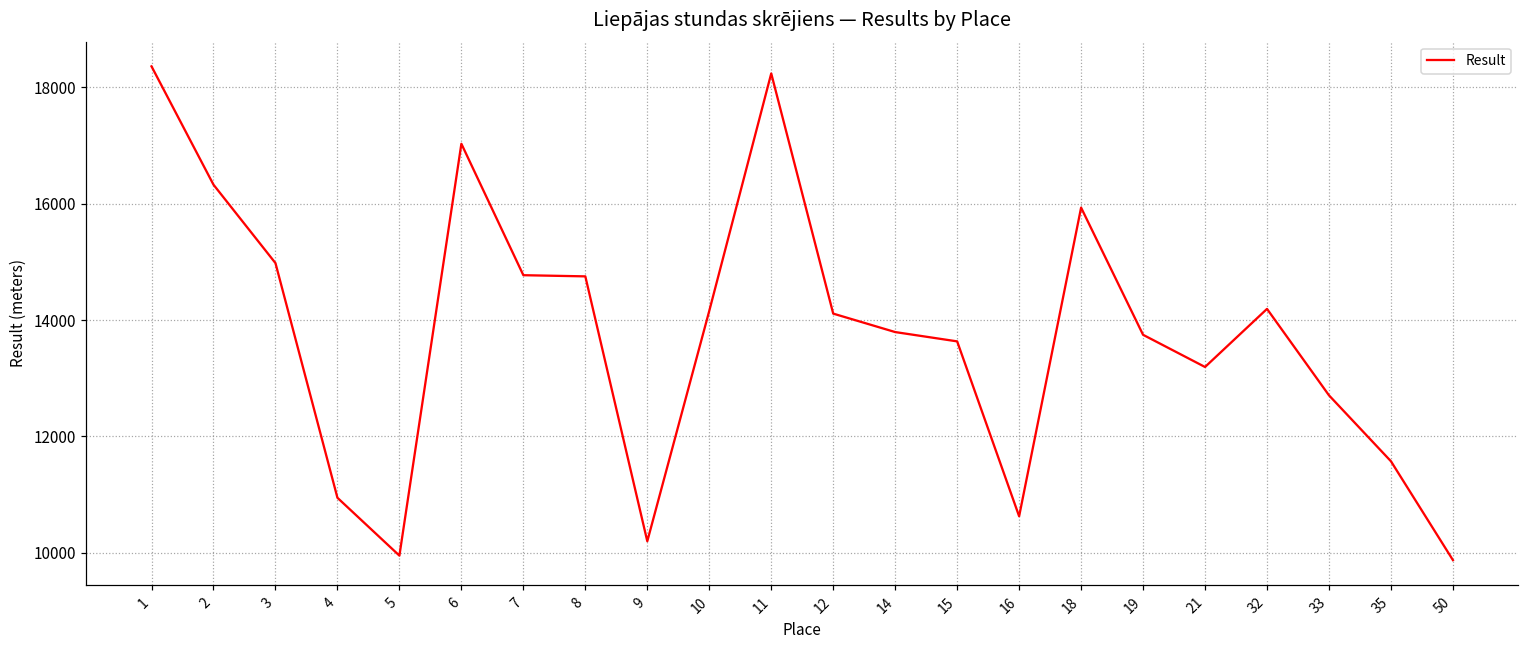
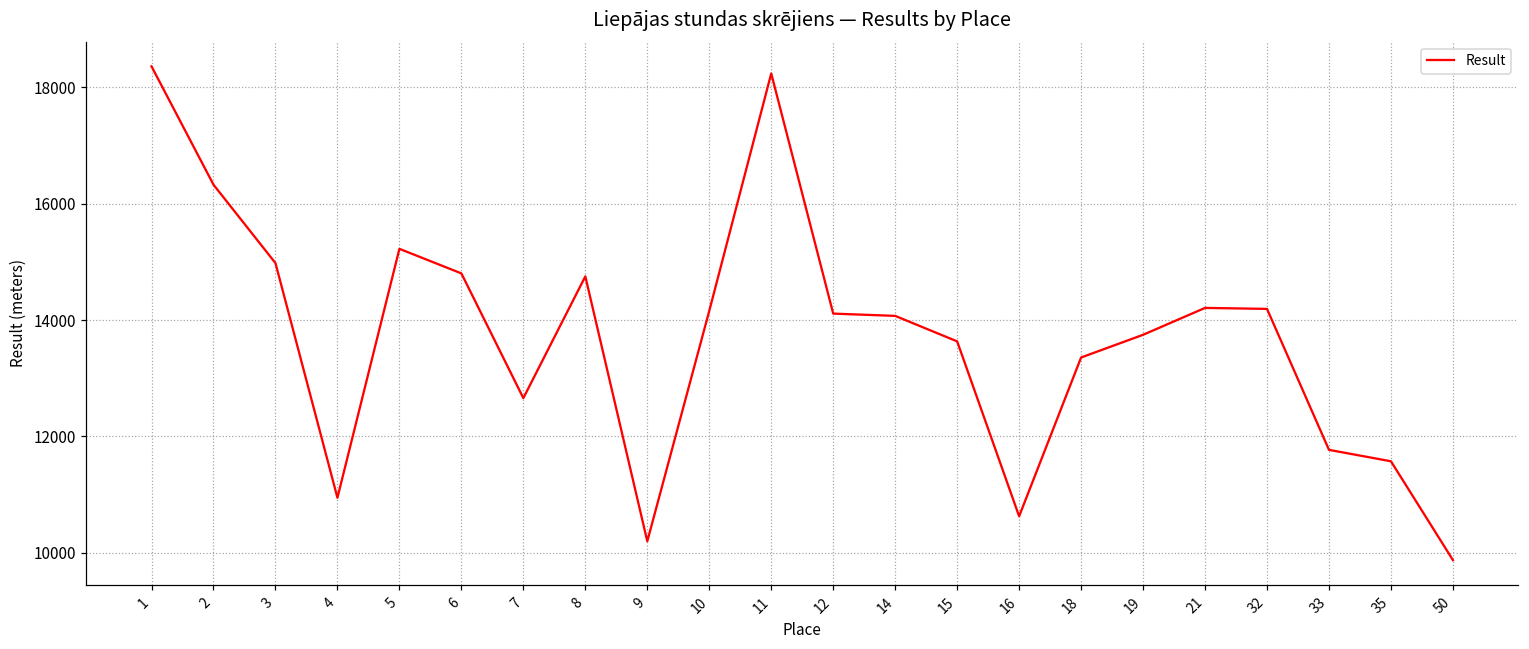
  {
    "1": 18400,
    "2": 16300,
    "3": 15000,
    "4": 10900,
-   "5": 10000,
-   "6": 17000,
-   "7": 14800,
+   "5": 15200,
+   "6": 14800,
+   "7": 12700,
    "8": 14800,
    "9": 10200,
    "10": 14200,
    "11": 18200,
    "12": 14100,
-   "14": 13800,
+   "14": 14100,
    "15": 13600,
    "16": 10600,
-   "18": 15900,
+   "18": 13400,
    "19": 13700,
-   "21": 13200,
+   "21": 14200,
    "32": 14200,
-   "33": 12700,
+   "33": 11800,
    "35": 11600,
    "50": 9900
  }
